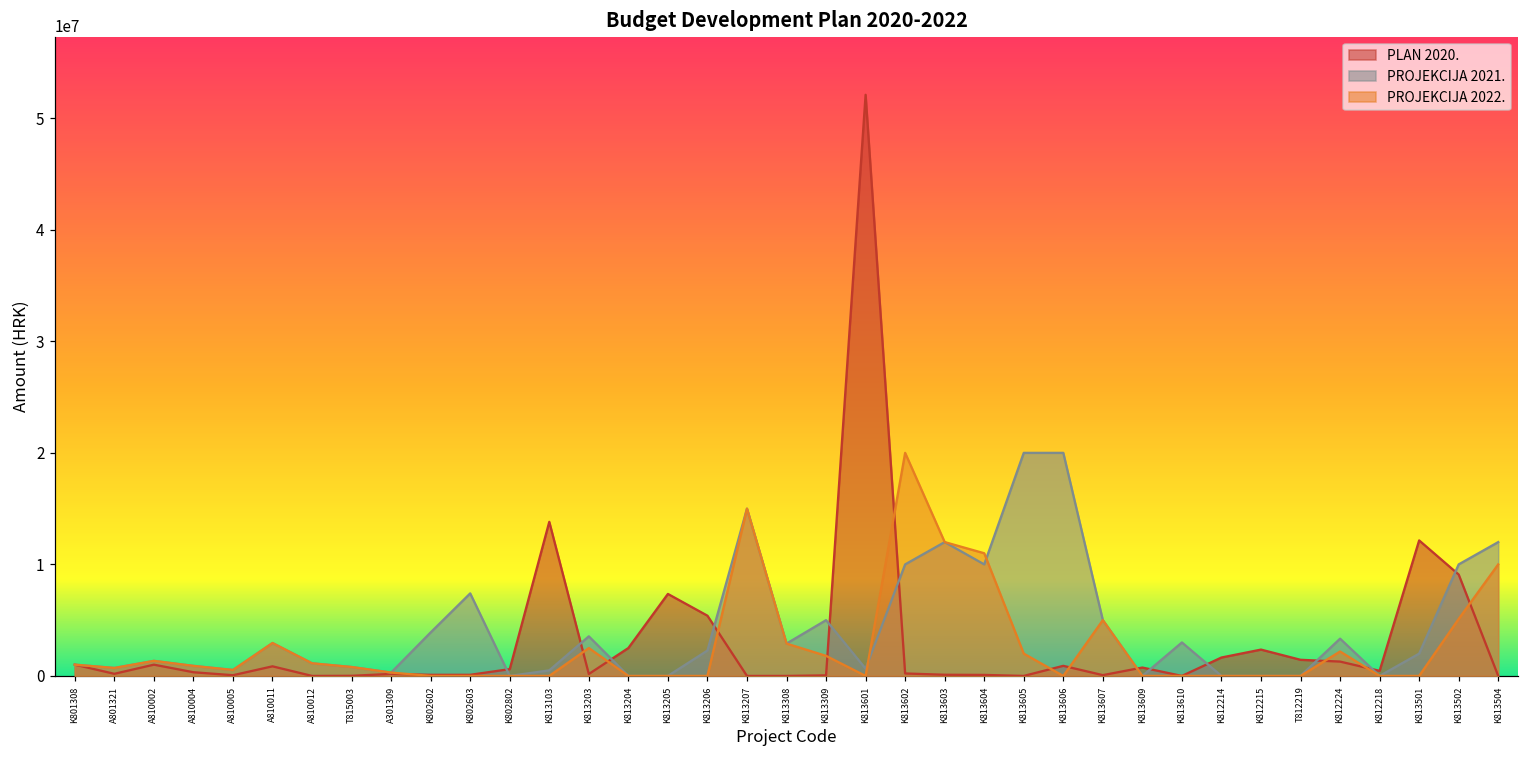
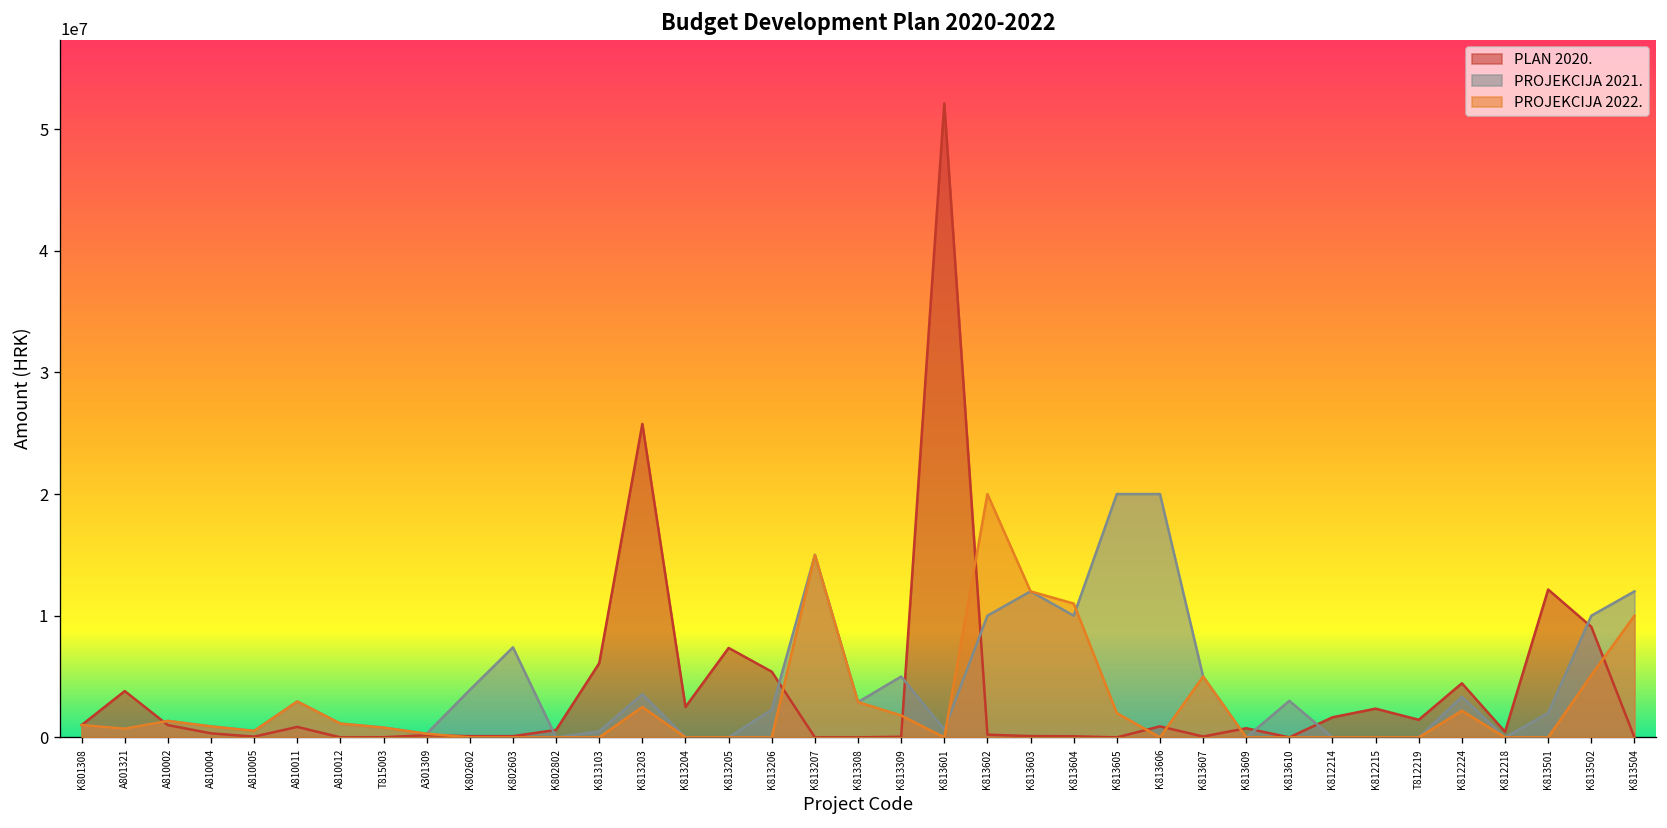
  {
    "PLAN 2020.": {
-     "A801321": 200000,
+     "A801321": 3800000,
      "A810002": 1000000,
      "A810004": 300000,
      "A810005": 100000,
      "A810011": 900000,
      "A810012": 0,
      "T815003": 0,
      "K802802": 600000,
-     "K813103": 13800000,
-     "K813203": 200000,
+     "K813103": 6100000,
+     "K813203": 25800000,
      "K813204": 2500000,
      "K813205": 7400000,
      "K813206": 5400000,
      "K813207": 0,
      "K813308": 0,
      "K813309": 100000,
      "K813601": 52100000,
      "K813602": 200000,
      "K813603": 100000,
      "K813604": 100000,
      "K813605": 0,
      "K813606": 900000,
      "K813607": 100000,
      "K813609": 800000,
      "K812214": 1700000,
      "K812215": 2400000,
      "T812219": 1400000,
-     "K812224": 1300000,
+     "K812224": 4400000,
      "K812218": 500000,
      "K813501": 12200000,
      "K813502": 9100000,
      "K813504": 0
    },
    "PROJEKCIJA 2021.": {
      "K802602": 3900000,
      "K802603": 7400000,
      "K813103": 500000,
      "K813203": 3500000,
      "K813206": 2300000,
      "K813309": 5000000,
      "K813601": 700000,
      "K813602": 10000000,
      "K813604": 10000000,
      "K813605": 20000000,
      "K813606": 20000000,
      "K813610": 3000000,
      "K812224": 3300000,
      "K813501": 2000000,
      "K813502": 10000000,
      "K813504": 12000000
    },
    "PROJEKCIJA 2022.": {
      "K813103": 0,
      "K813203": 2500000,
      "K813206": 0,
      "K813309": 1800000,
      "K813601": 0,
      "K813602": 20000000,
      "K813604": 11000000,
      "K813605": 2000000,
      "K813606": 0,
      "K812224": 2200000,
      "K813501": 0,
      "K813502": 5100000,
      "K813504": 10000000
    }
  }
